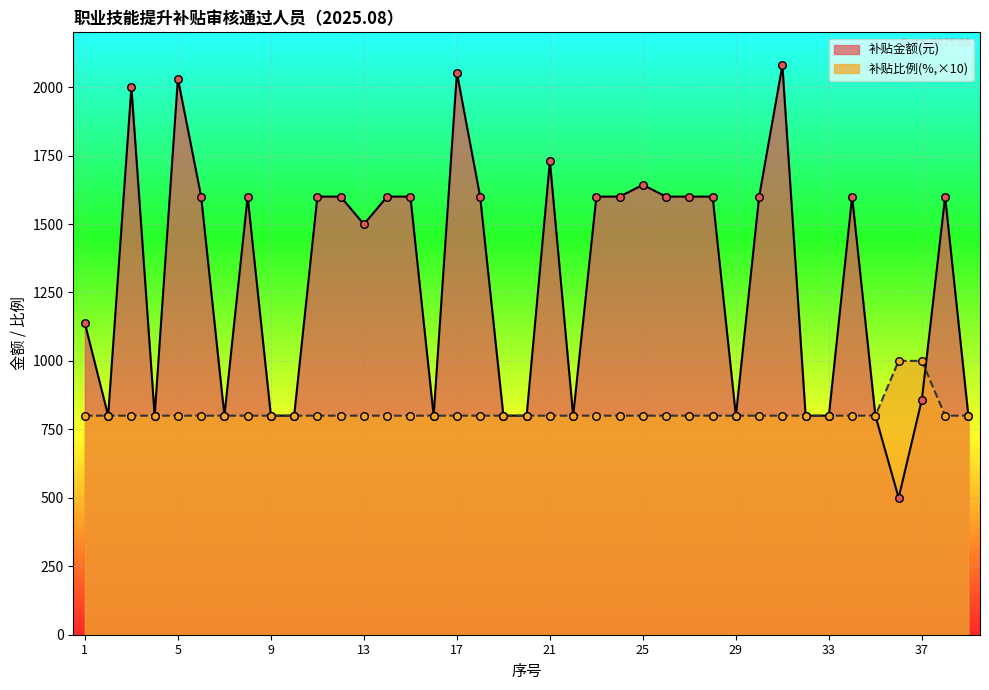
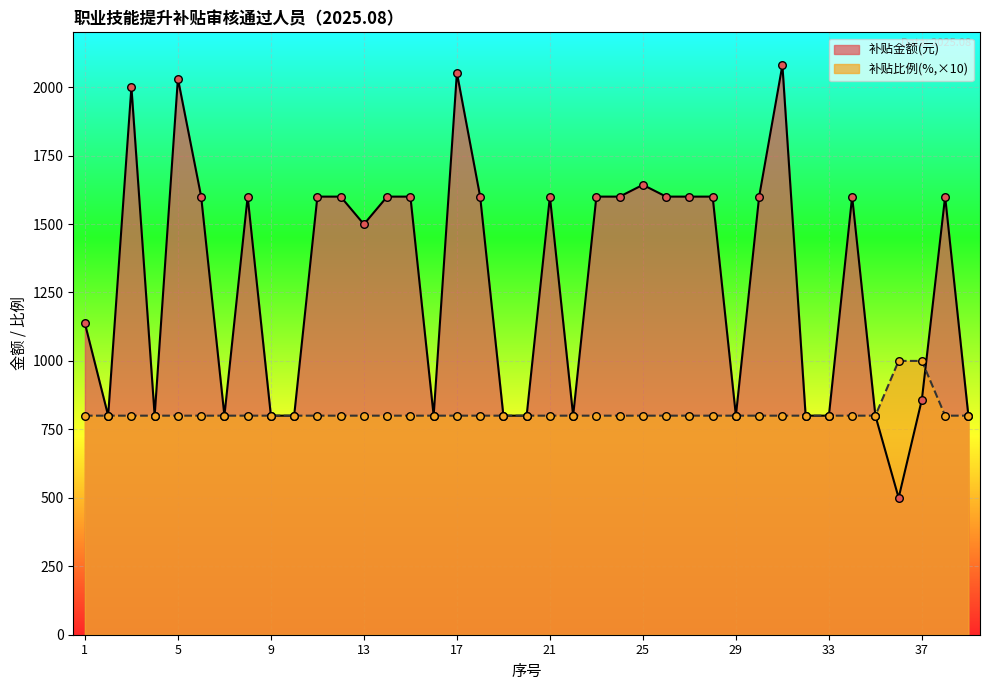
  {
    "补贴金额(元)": {
      "1": 1140,
      "5": 2030,
      "13": 1500,
      "17": 2050,
-     "21": 1730,
+     "21": 1600,
      "25": 1640,
      "37": 860
    },
    "补贴比例(%,×10)": {
      "1": 800,
      "5": 800,
      "13": 800,
      "17": 800,
      "21": 800,
      "25": 800,
      "37": 1000
    }
  }
